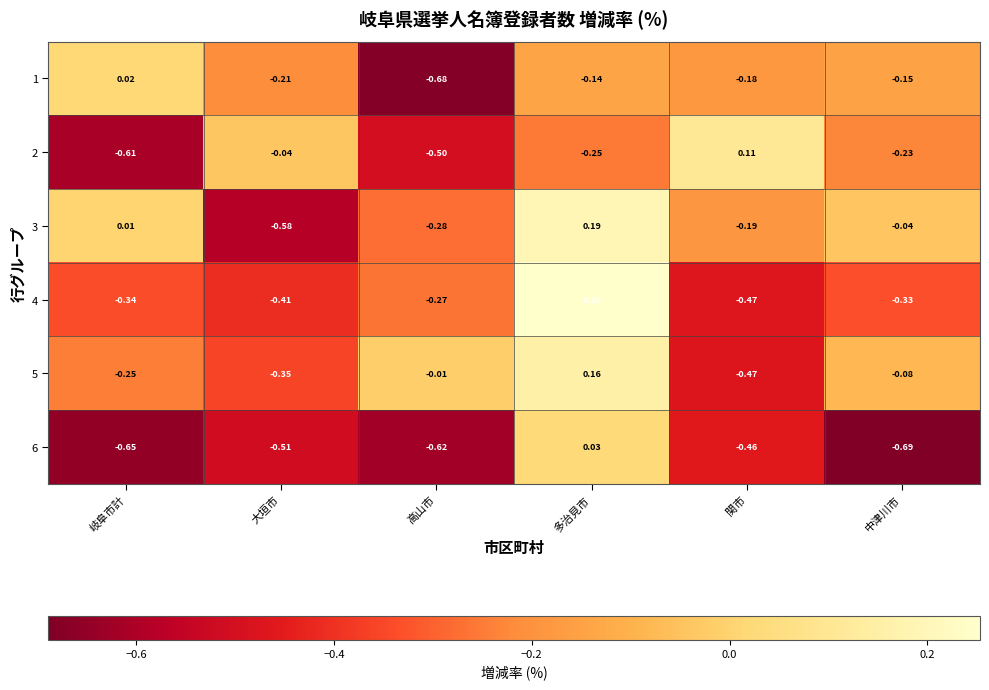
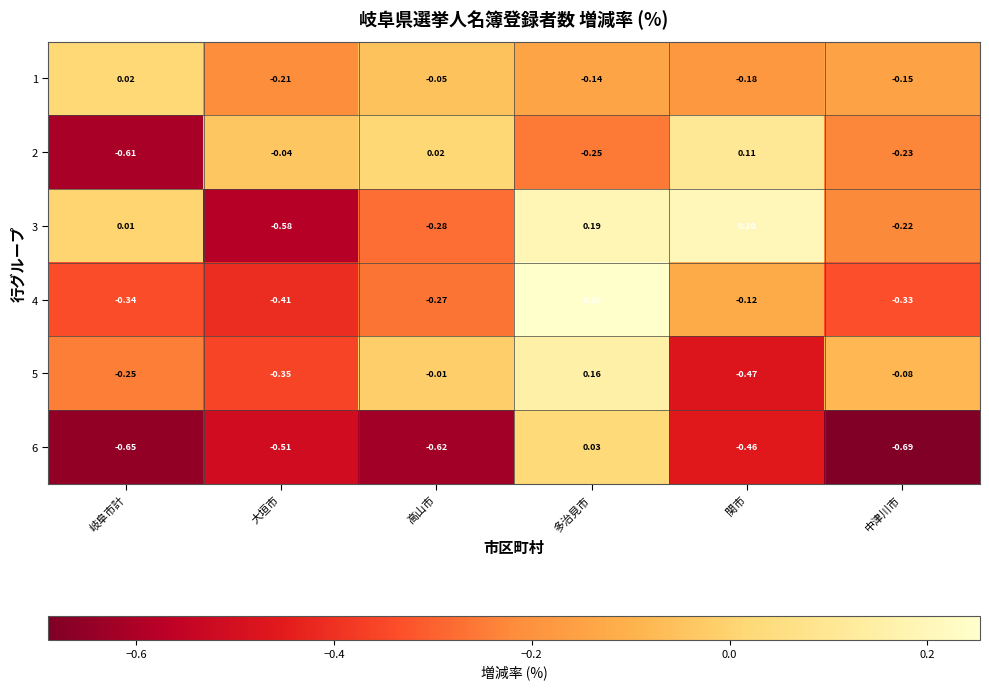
  {
    "1": {
      "岐阜市計": 0.02,
      "大垣市": -0.21,
-     "高山市": -0.68,
+     "高山市": -0.05,
      "多治見市": -0.14,
      "関市": -0.18,
      "中津川市": -0.15
    },
    "2": {
      "岐阜市計": -0.61,
      "大垣市": -0.04,
-     "高山市": -0.50,
+     "高山市": 0.02,
      "多治見市": -0.25,
      "関市": 0.11,
      "中津川市": -0.23
    },
    "3": {
      "岐阜市計": 0.01,
      "大垣市": -0.58,
      "高山市": -0.28,
      "多治見市": 0.19,
-     "関市": -0.19,
-     "中津川市": -0.04
+     "関市": 0.20,
+     "中津川市": -0.22
    },
    "4": {
      "岐阜市計": -0.34,
      "大垣市": -0.41,
      "高山市": -0.27,
      "多治見市": 0.25,
-     "関市": -0.47,
+     "関市": -0.12,
      "中津川市": -0.33
    },
    "5": {
      "岐阜市計": -0.25,
      "大垣市": -0.35,
      "高山市": -0.01,
      "多治見市": 0.16,
      "関市": -0.47,
      "中津川市": -0.08
    },
    "6": {
      "岐阜市計": -0.65,
      "大垣市": -0.51,
      "高山市": -0.62,
      "多治見市": 0.03,
      "関市": -0.46,
      "中津川市": -0.69
    }
  }
